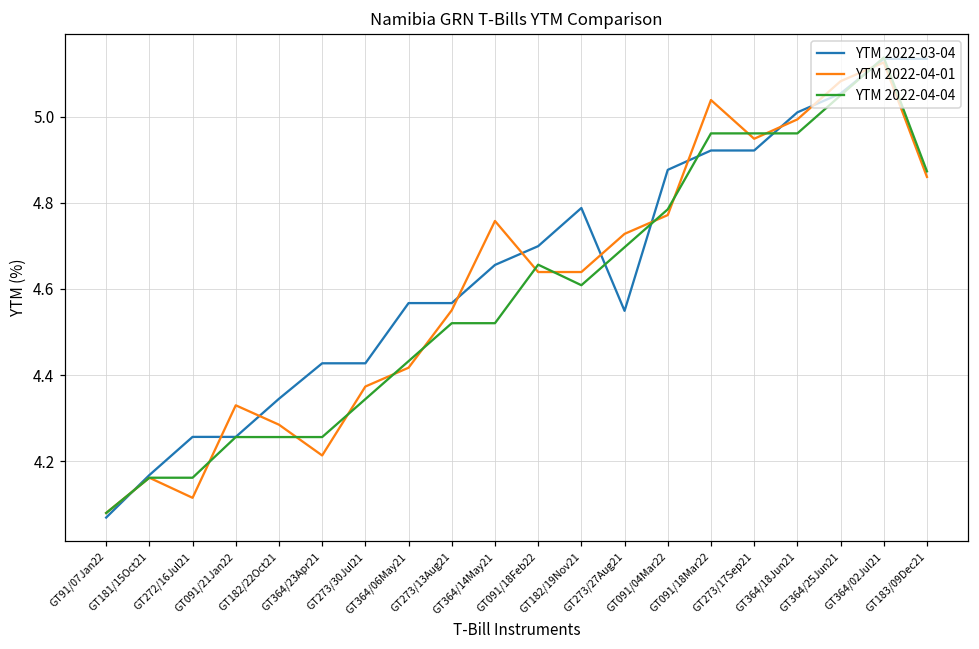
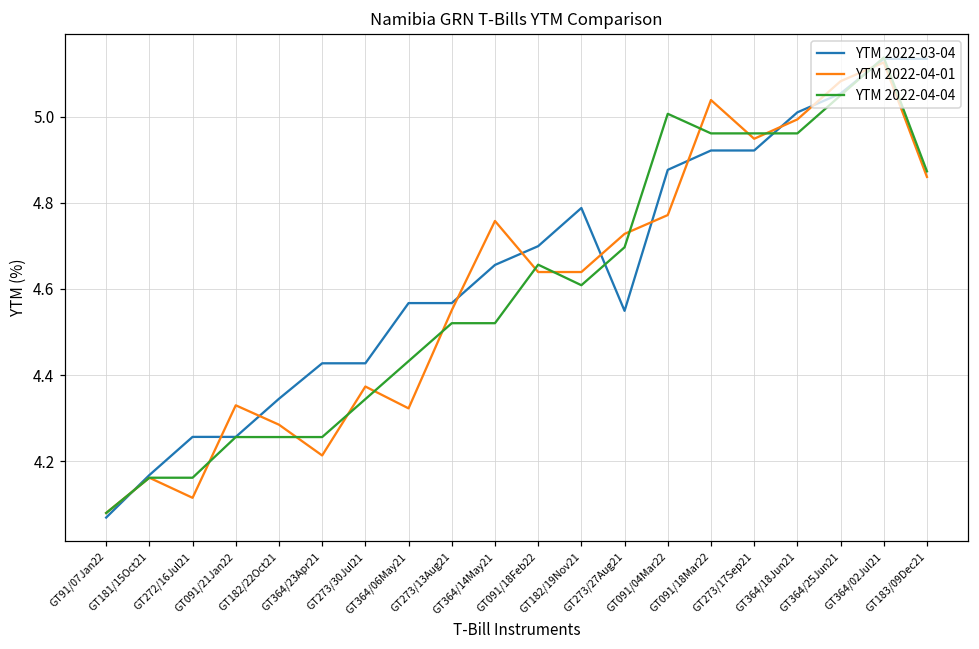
  {
    "YTM 2022-03-04": {
      "GT91/07Jan22": 4.07,
      "GT272/16Jul21": 4.26,
      "GT182/22Oct21": 4.34,
      "GT364/23Apr21": 4.43,
      "GT273/30Jul21": 4.43,
      "GT364/06May21": 4.57,
      "GT273/13Aug21": 4.57,
      "GT364/14May21": 4.66,
      "GT091/18Feb22": 4.70,
      "GT182/19Nov21": 4.79,
      "GT273/27Aug21": 4.55,
      "GT091/04Mar22": 4.88,
      "GT091/18Mar22": 4.92,
      "GT273/17Sep21": 4.92,
      "GT364/18Jun21": 5.01
    },
    "YTM 2022-04-01": {
      "GT272/16Jul21": 4.11,
      "GT091/21Jan22": 4.33,
      "GT182/22Oct21": 4.28,
      "GT364/23Apr21": 4.21,
      "GT273/30Jul21": 4.37,
-     "GT364/06May21": 4.42,
+     "GT364/06May21": 4.32,
      "GT273/13Aug21": 4.55,
      "GT364/14May21": 4.76,
      "GT091/18Feb22": 4.64,
      "GT182/19Nov21": 4.64,
      "GT273/27Aug21": 4.73,
      "GT091/04Mar22": 4.77,
      "GT091/18Mar22": 5.04,
      "GT273/17Sep21": 4.95,
      "GT364/18Jun21": 4.99,
      "GT183/09Dec21": 4.86
    },
    "YTM 2022-04-04": {
      "GT272/16Jul21": 4.16,
      "GT182/22Oct21": 4.26,
      "GT364/23Apr21": 4.26,
      "GT273/30Jul21": 4.34,
      "GT364/06May21": 4.43,
      "GT273/13Aug21": 4.52,
      "GT364/14May21": 4.52,
      "GT091/18Feb22": 4.66,
      "GT182/19Nov21": 4.61,
      "GT273/27Aug21": 4.70,
-     "GT091/04Mar22": 4.79,
+     "GT091/04Mar22": 5.01,
      "GT091/18Mar22": 4.96,
      "GT273/17Sep21": 4.96,
      "GT364/18Jun21": 4.96,
      "GT183/09Dec21": 4.87
    }
  }
